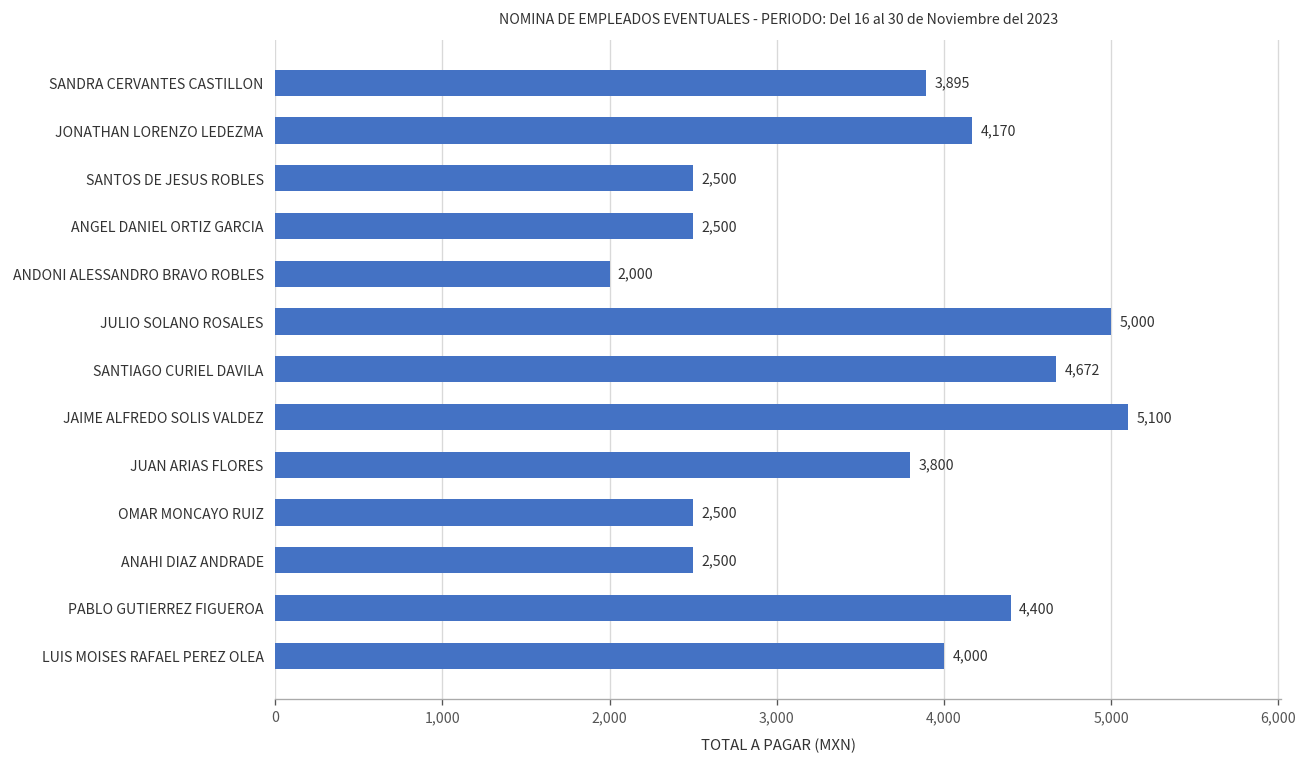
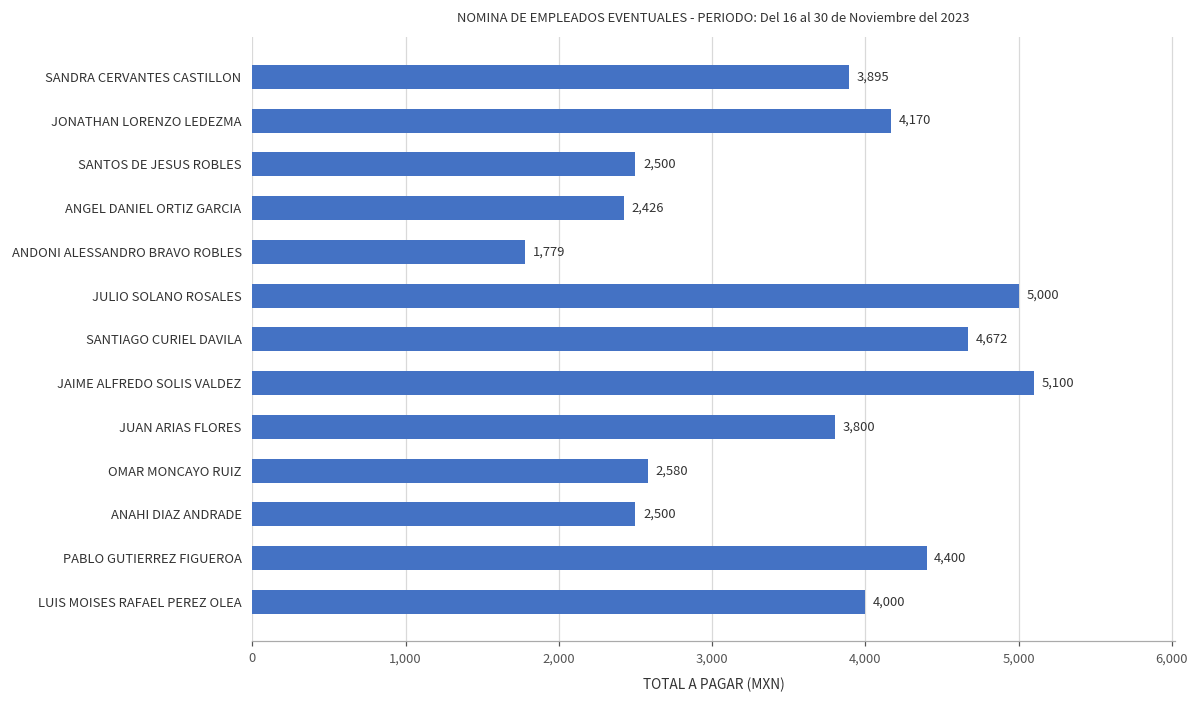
  {
    "SANDRA CERVANTES CASTILLON": "3,895",
    "JONATHAN LORENZO LEDEZMA": "4,170",
    "SANTOS DE JESUS ROBLES": "2,500",
-   "ANGEL DANIEL ORTIZ GARCIA": "2,500",
-   "ANDONI ALESSANDRO BRAVO ROBLES": "2,000",
+   "ANGEL DANIEL ORTIZ GARCIA": "2,426",
+   "ANDONI ALESSANDRO BRAVO ROBLES": "1,779",
    "JULIO SOLANO ROSALES": "5,000",
    "SANTIAGO CURIEL DAVILA": "4,672",
    "JAIME ALFREDO SOLIS VALDEZ": "5,100",
    "JUAN ARIAS FLORES": "3,800",
-   "OMAR MONCAYO RUIZ": "2,500",
+   "OMAR MONCAYO RUIZ": "2,580",
    "ANAHI DIAZ ANDRADE": "2,500",
    "PABLO GUTIERREZ FIGUEROA": "4,400",
    "LUIS MOISES RAFAEL PEREZ OLEA": "4,000"
  }
